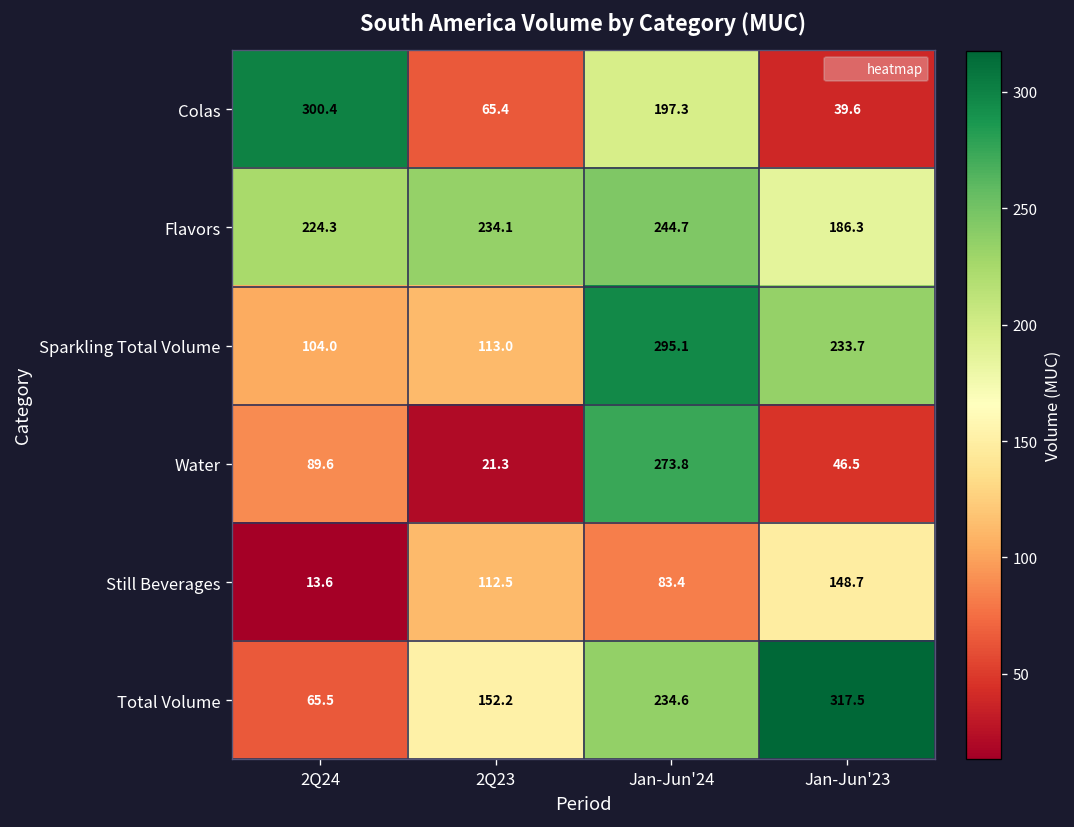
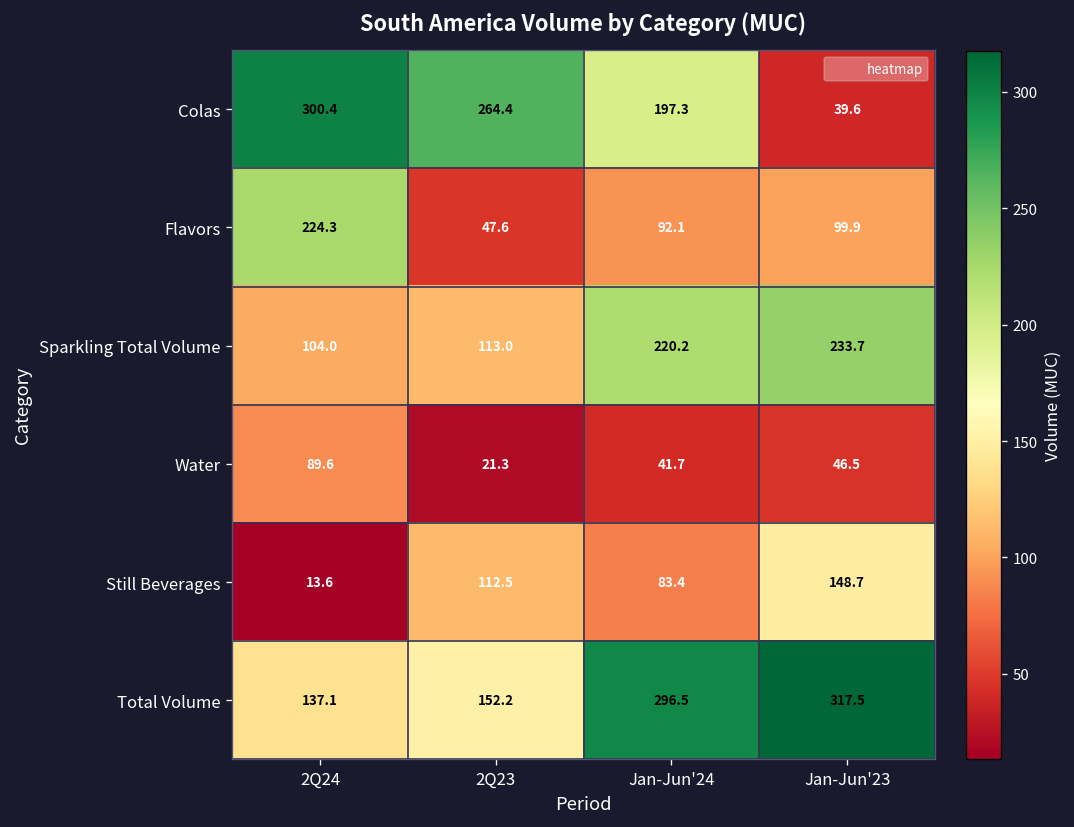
  {
    "Colas": {
      "2Q24": 300.4,
-     "2Q23": 65.4,
+     "2Q23": 264.4,
      "Jan-Jun'24": 197.3,
      "Jan-Jun'23": 39.6
    },
    "Flavors": {
      "2Q24": 224.3,
-     "2Q23": 234.1,
-     "Jan-Jun'24": 244.7,
-     "Jan-Jun'23": 186.3
+     "2Q23": 47.6,
+     "Jan-Jun'24": 92.1,
+     "Jan-Jun'23": 99.9
    },
    "Sparkling Total Volume": {
      "2Q24": 104.0,
      "2Q23": 113.0,
-     "Jan-Jun'24": 295.1,
+     "Jan-Jun'24": 220.2,
      "Jan-Jun'23": 233.7
    },
    "Water": {
      "2Q24": 89.6,
      "2Q23": 21.3,
-     "Jan-Jun'24": 273.8,
+     "Jan-Jun'24": 41.7,
      "Jan-Jun'23": 46.5
    },
    "Still Beverages": {
      "2Q24": 13.6,
      "2Q23": 112.5,
      "Jan-Jun'24": 83.4,
      "Jan-Jun'23": 148.7
    },
    "Total Volume": {
-     "2Q24": 65.5,
+     "2Q24": 137.1,
      "2Q23": 152.2,
-     "Jan-Jun'24": 234.6,
+     "Jan-Jun'24": 296.5,
      "Jan-Jun'23": 317.5
    }
  }
